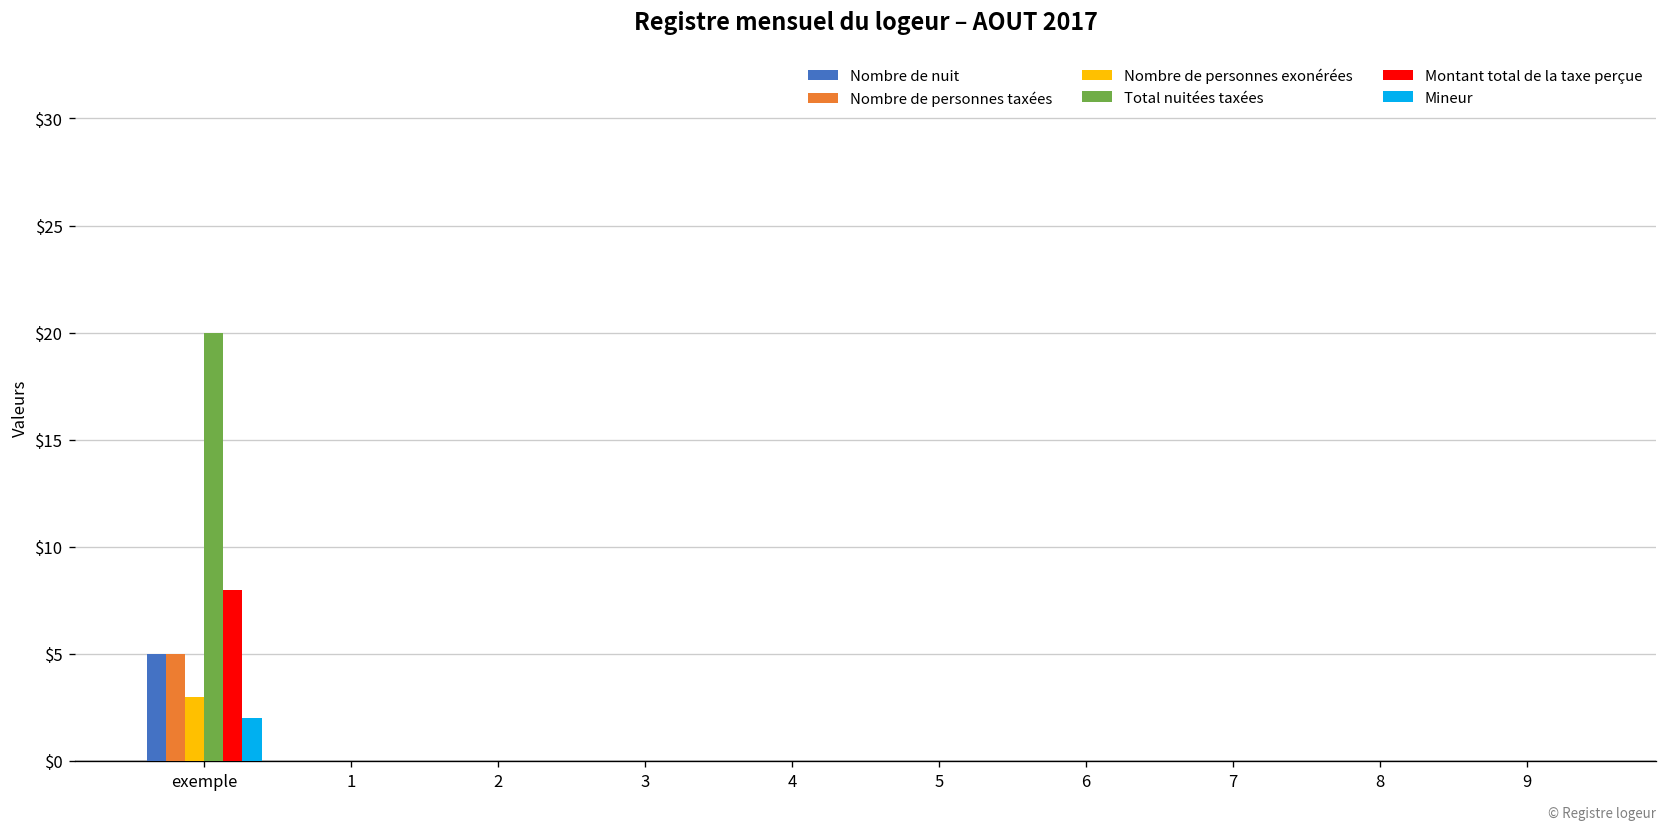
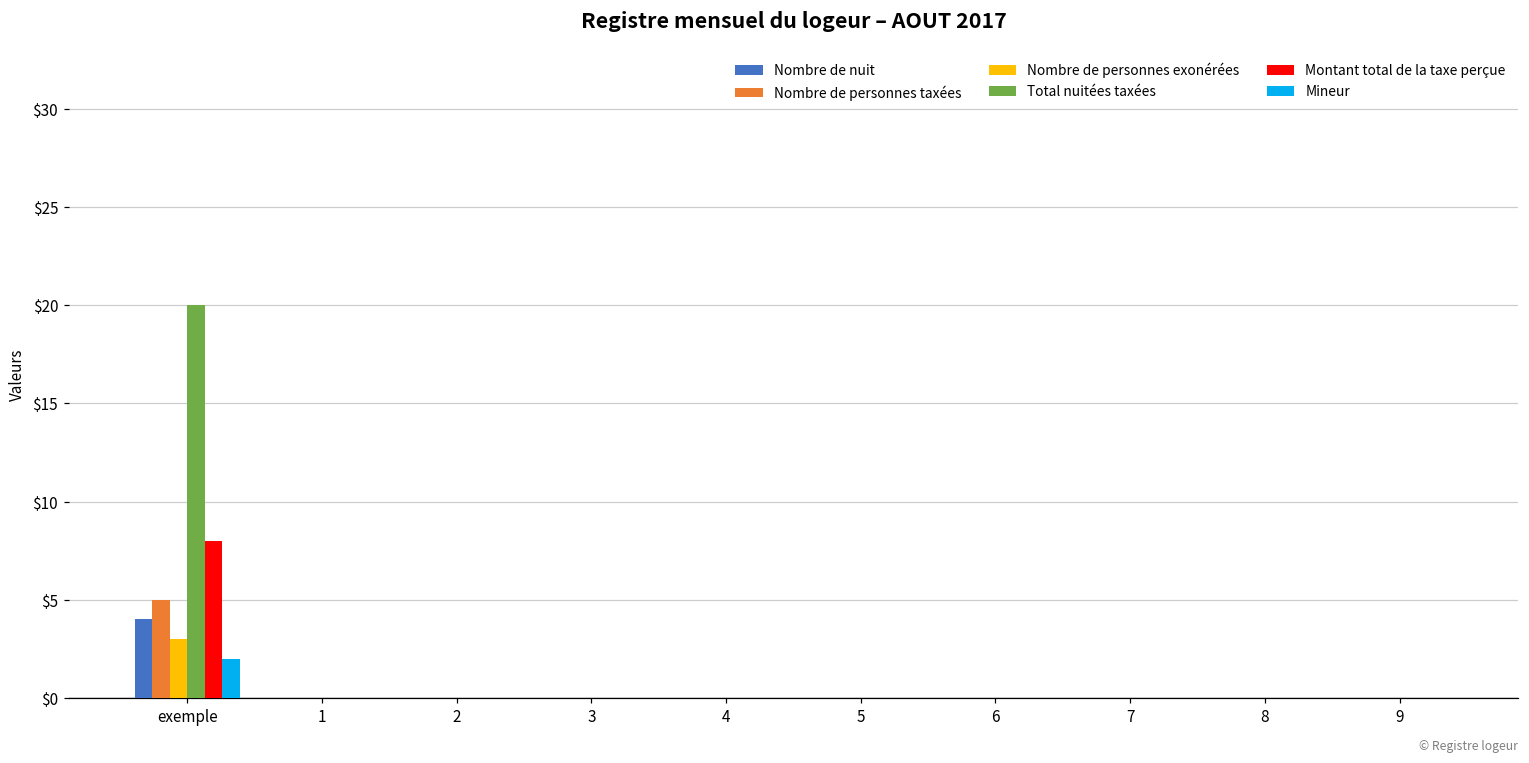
  {
    "Nombre de nuit": {
-     "exemple": "$5",
+     "exemple": "$4",
      "1": "$0",
      "2": "$0",
      "3": "$0",
      "4": "$0",
      "5": "$0",
      "6": "$0",
      "7": "$0",
      "8": "$0",
      "9": "$0"
    },
    "Nombre de personnes taxées": {
      "exemple": "$5",
      "1": "$0",
      "2": "$0",
      "3": "$0",
      "4": "$0",
      "5": "$0",
      "6": "$0",
      "7": "$0",
      "8": "$0",
      "9": "$0"
    },
    "Nombre de personnes exonérées": {
      "exemple": "$3",
      "1": "$0",
      "2": "$0",
      "3": "$0",
      "4": "$0",
      "5": "$0",
      "6": "$0",
      "7": "$0",
      "8": "$0",
      "9": "$0"
    },
    "Total nuitées taxées": {
      "exemple": "$20",
      "1": "$0",
      "2": "$0",
      "3": "$0",
      "4": "$0",
      "5": "$0",
      "6": "$0",
      "7": "$0",
      "8": "$0",
      "9": "$0"
    },
    "Montant total de la taxe perçue": {
      "exemple": "$8",
      "1": "$0",
      "2": "$0",
      "3": "$0",
      "4": "$0",
      "5": "$0",
      "6": "$0",
      "7": "$0",
      "8": "$0",
      "9": "$0"
    },
    "Mineur": {
      "exemple": "$2",
      "1": "$0",
      "2": "$0",
      "3": "$0",
      "4": "$0",
      "5": "$0",
      "6": "$0",
      "7": "$0",
      "8": "$0",
      "9": "$0"
    }
  }
